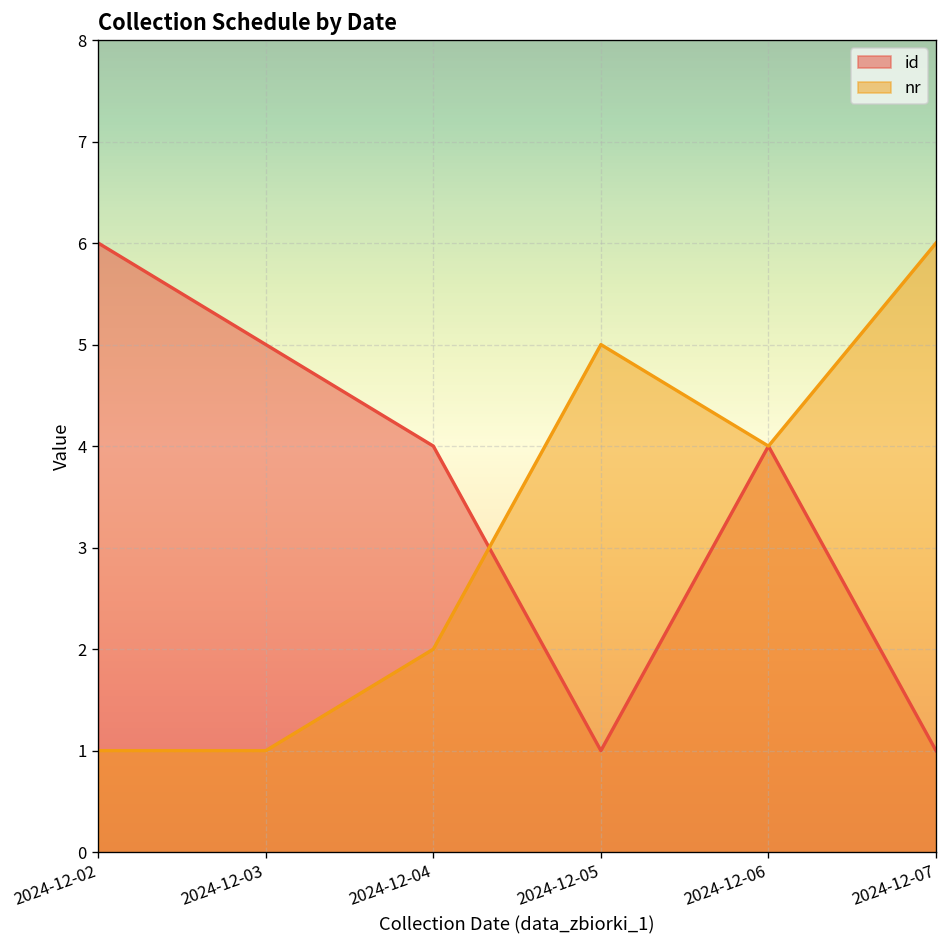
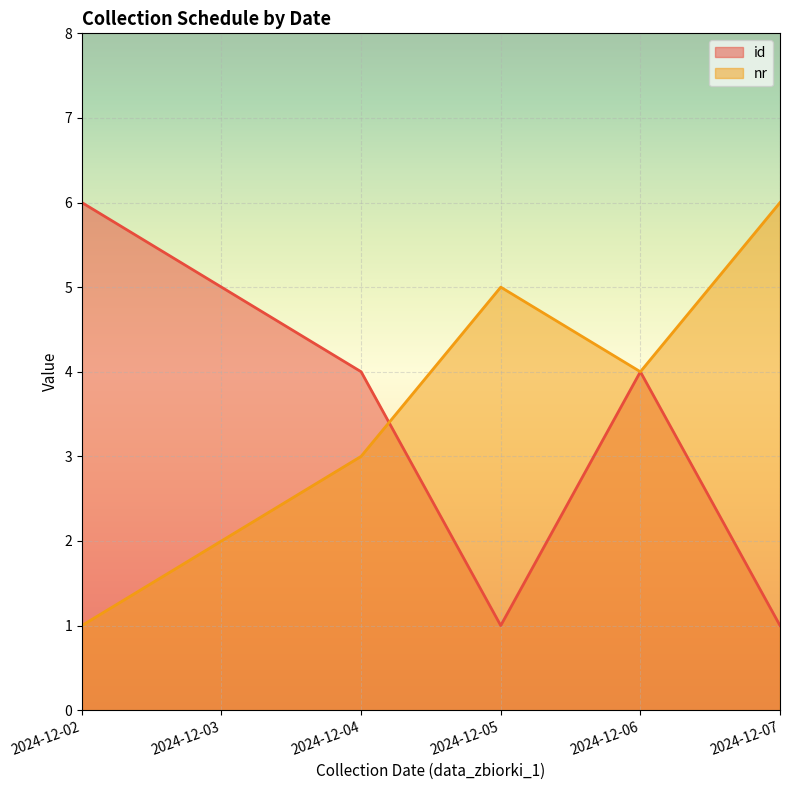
  {
    "id": {
      "2024-12-02": 6,
      "2024-12-03": 5,
      "2024-12-04": 4,
      "2024-12-05": 1,
      "2024-12-07": 1
    },
    "nr": {
      "2024-12-02": 1,
-     "2024-12-03": 1,
-     "2024-12-04": 2,
+     "2024-12-03": 2,
+     "2024-12-04": 3,
      "2024-12-05": 5,
      "2024-12-07": 6
    }
  }
